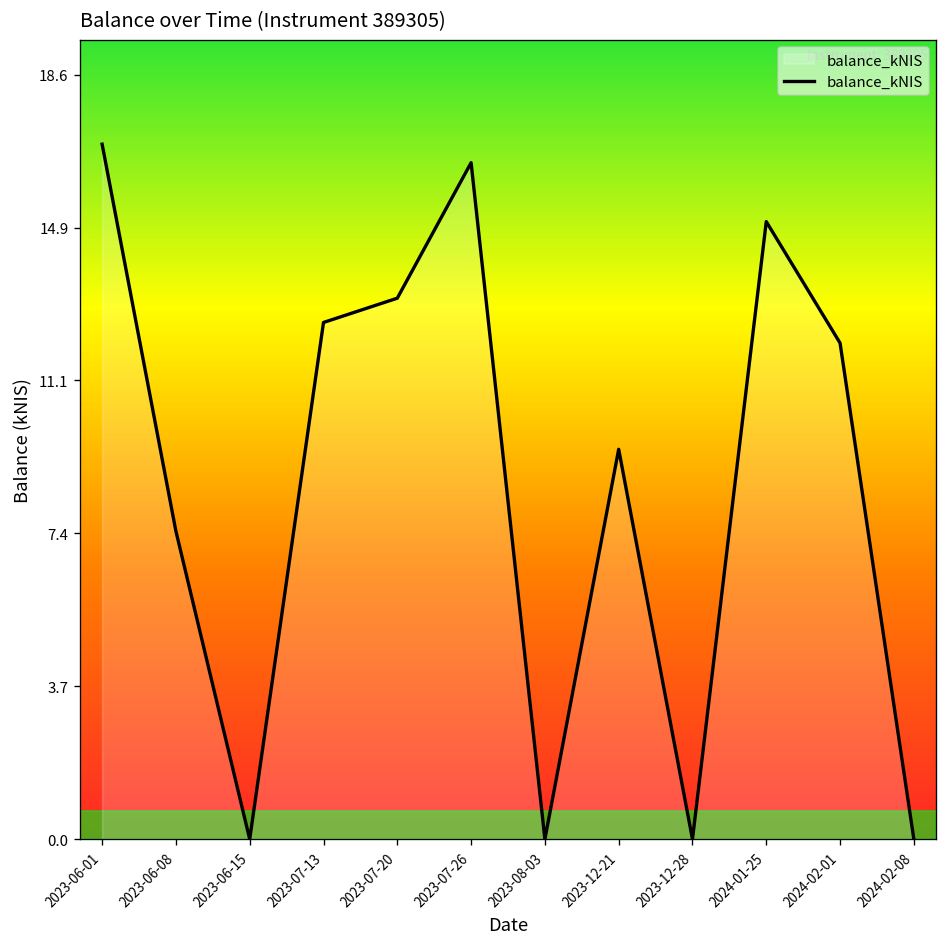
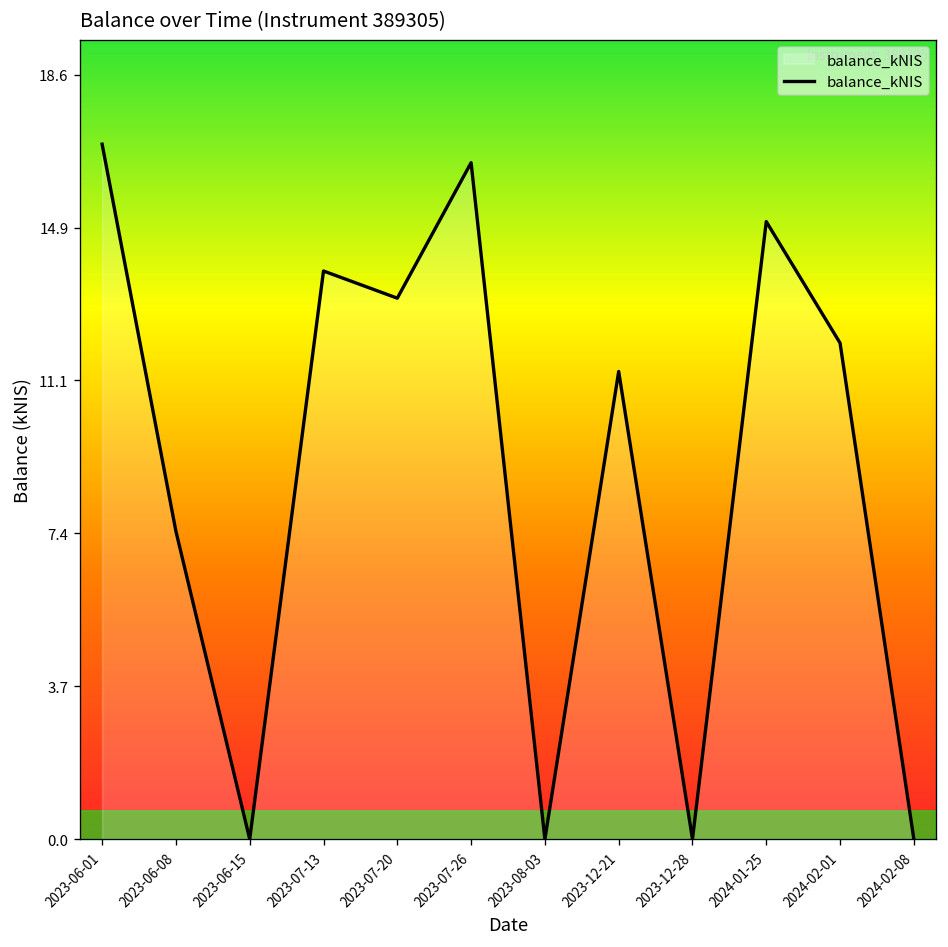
  {
    "2023-06-01": 16.9,
    "2023-06-08": 7.5,
-   "2023-07-13": 12.6,
+   "2023-07-13": 13.8,
    "2023-07-20": 13.1,
    "2023-07-26": 16.4,
-   "2023-12-21": 9.5,
+   "2023-12-21": 11.4,
    "2024-01-25": 15.0,
    "2024-02-01": 12.1
  }
